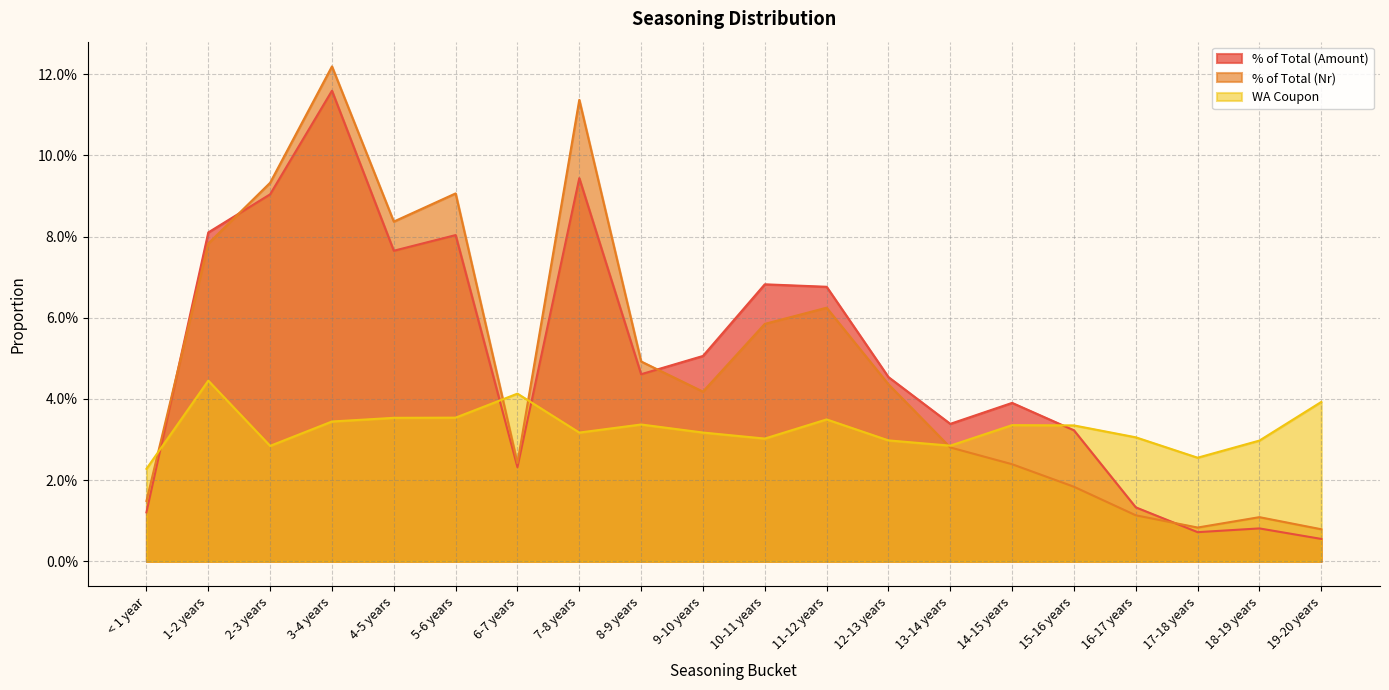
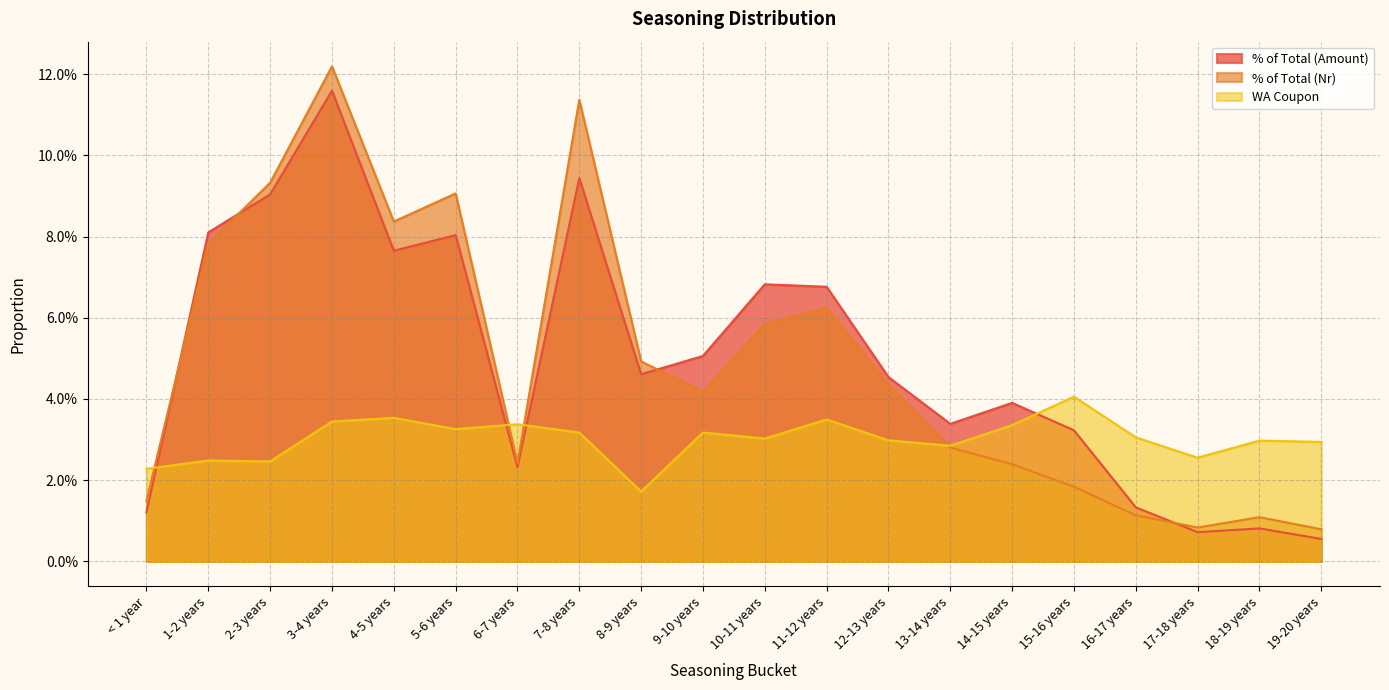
  {
    "WA Coupon": {
      "< 1 year": "2.3%",
-     "1-2 years": "4.5%",
-     "2-3 years": "2.8%",
+     "1-2 years": "2.5%",
+     "2-3 years": "2.5%",
      "3-4 years": "3.4%",
      "4-5 years": "3.5%",
-     "5-6 years": "3.5%",
-     "6-7 years": "4.1%",
+     "5-6 years": "3.3%",
+     "6-7 years": "3.4%",
      "7-8 years": "3.2%",
-     "8-9 years": "3.4%",
+     "8-9 years": "1.7%",
      "9-10 years": "3.2%",
      "10-11 years": "3.0%",
      "11-12 years": "3.5%",
      "12-13 years": "3.0%",
      "14-15 years": "3.4%",
-     "15-16 years": "3.3%",
+     "15-16 years": "4.1%",
      "16-17 years": "3.1%",
      "17-18 years": "2.6%",
      "18-19 years": "3.0%",
-     "19-20 years": "3.9%"
+     "19-20 years": "2.9%"
    }
  }
